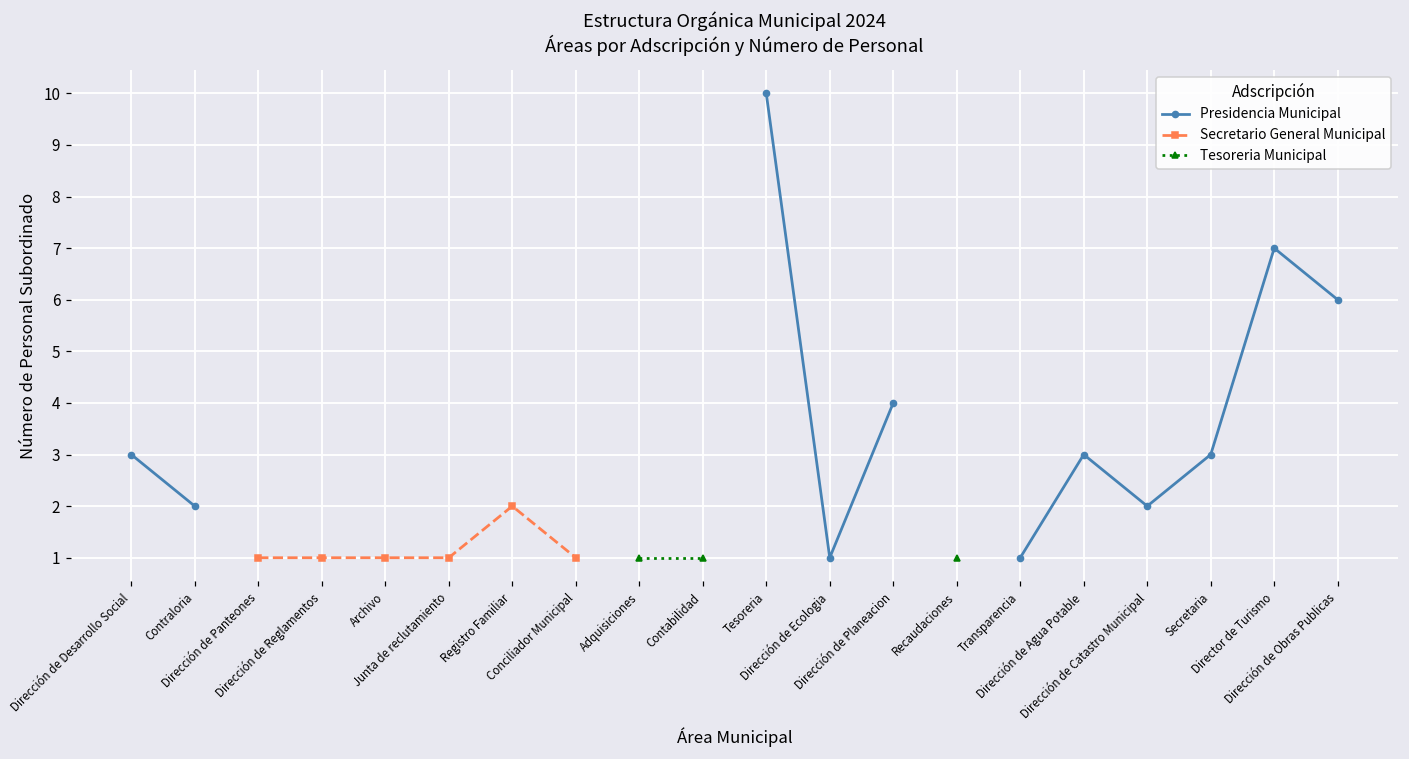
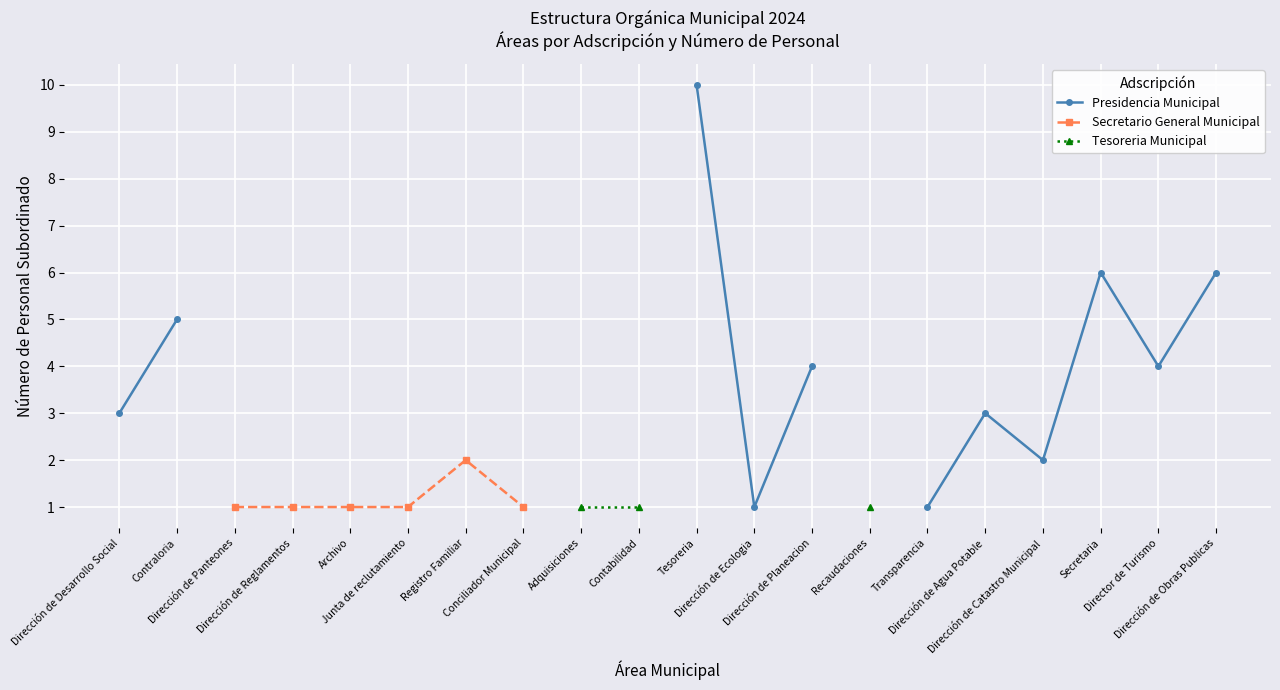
  {
    "Presidencia Municipal": {
      "Dirección de Desarrollo Social": 3,
-     "Contraloria": 2,
+     "Contraloria": 5,
      "Tesoreria": 10,
      "Dirección de Ecologia": 1,
      "Dirección de Planeacion": 4,
      "Transparencia": 1,
      "Dirección de Agua Potable": 3,
      "Dirección de Catastro Municipal": 2,
-     "Secretaria": 3,
-     "Director de Turismo": 7,
+     "Secretaria": 6,
+     "Director de Turismo": 4,
      "Dirección de Obras Publicas": 6
    },
    "Secretario General Municipal": {
      "Dirección de Panteones": 1,
      "Dirección de Reglamentos": 1,
      "Archivo": 1,
      "Junta de reclutamiento": 1,
      "Registro Familiar": 2,
      "Conciliador Municipal": 1
    },
    "Tesoreria Municipal": {
      "Adquisiciones": 1,
      "Contabilidad": 1,
      "Recaudaciones": 1
    }
  }
